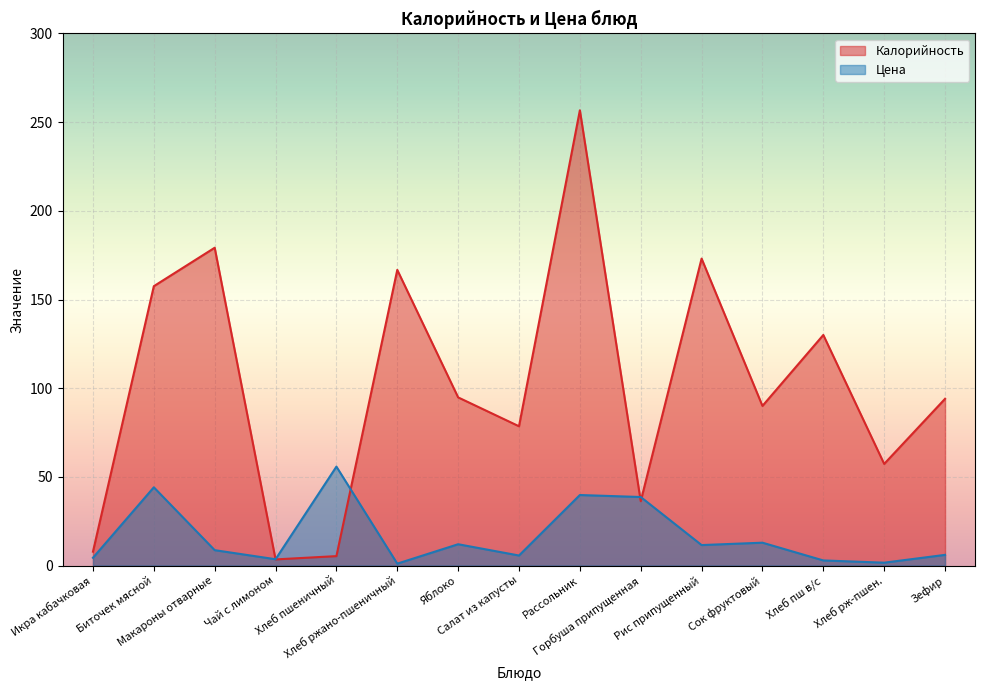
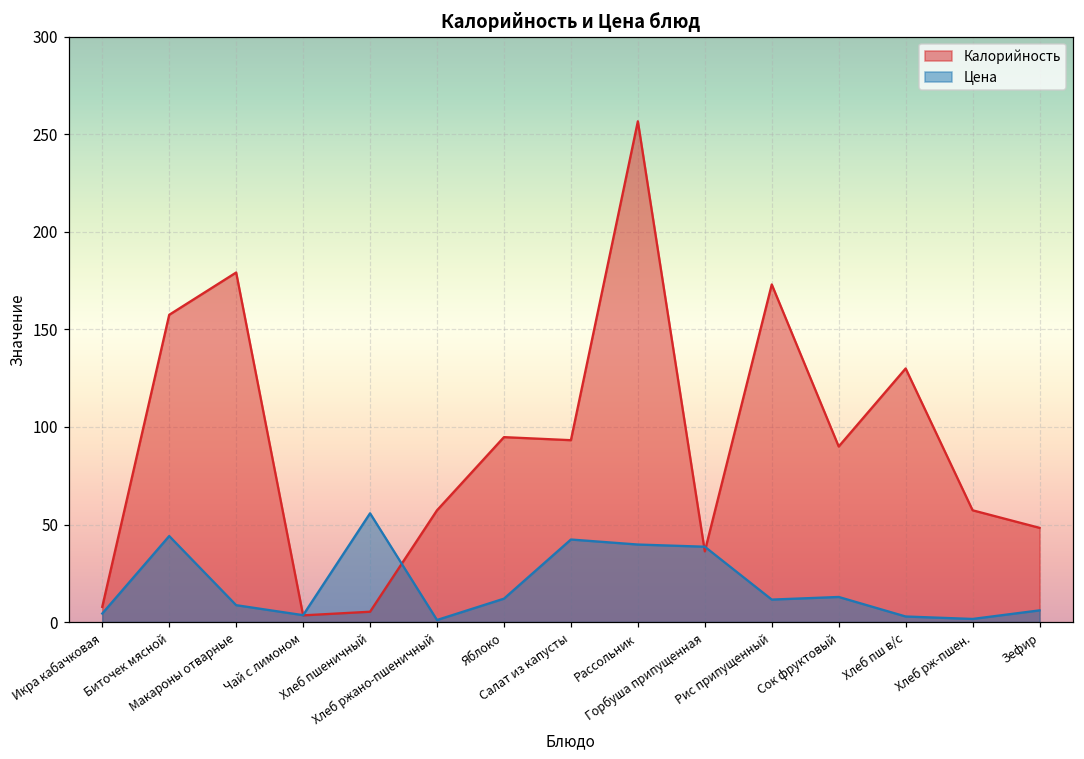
  {
    "Калорийность": {
      "Икра кабачковая": 8,
      "Биточек мясной": 158,
      "Макароны отварные": 179,
      "Хлеб пшеничный": 5,
-     "Хлеб ржано-пшеничный": 167,
+     "Хлеб ржано-пшеничный": 57,
      "Яблоко": 95,
-     "Салат из капусты": 79,
+     "Салат из капусты": 93,
      "Рассольник": 257,
      "Горбуша припущенная": 36,
      "Рис припущенный": 173,
      "Сок фруктовый": 90,
      "Хлеб пш в/с": 130,
      "Хлеб рж-пшен.": 57,
-     "Зефир": 94
+     "Зефир": 48
    },
    "Цена": {
      "Икра кабачковая": 4,
      "Биточек мясной": 44,
      "Макароны отварные": 9,
      "Хлеб пшеничный": 56,
      "Хлеб ржано-пшеничный": 1,
      "Яблоко": 12,
-     "Салат из капусты": 6,
+     "Салат из капусты": 42,
      "Рассольник": 40,
      "Горбуша припущенная": 39,
      "Рис припущенный": 12,
      "Сок фруктовый": 13,
      "Хлеб пш в/с": 3,
      "Хлеб рж-пшен.": 2,
      "Зефир": 6
    }
  }
